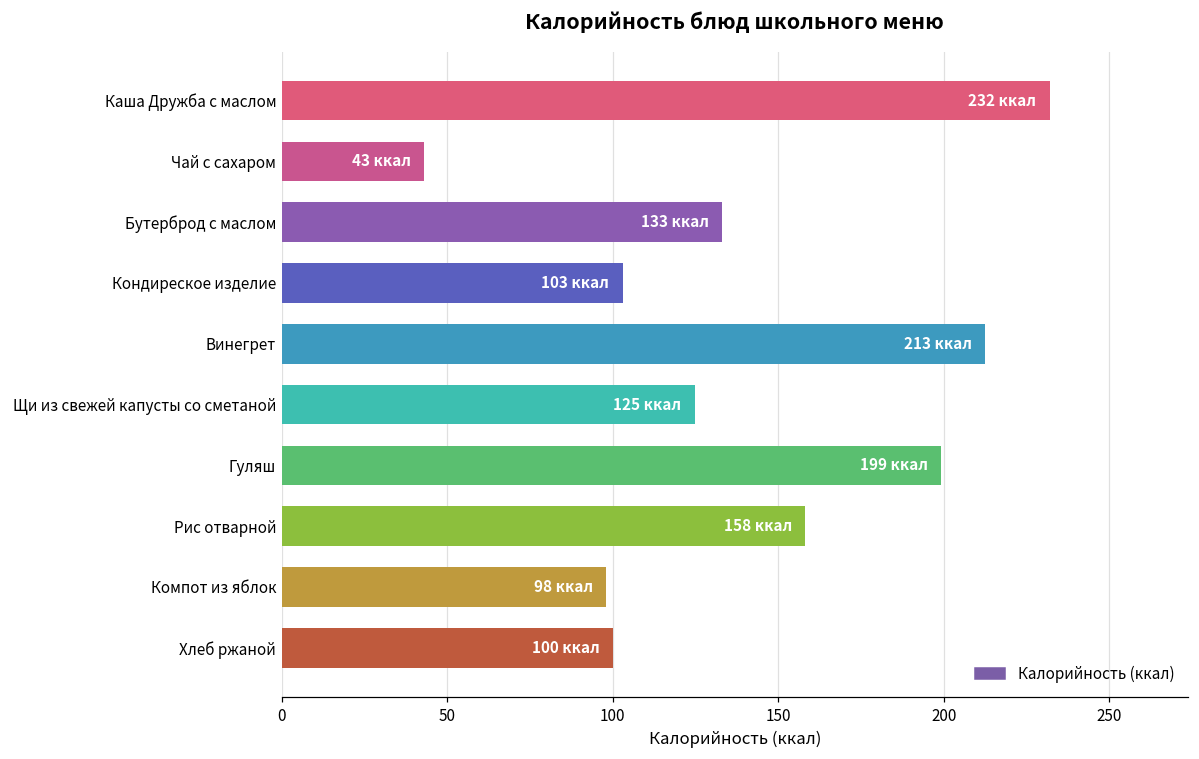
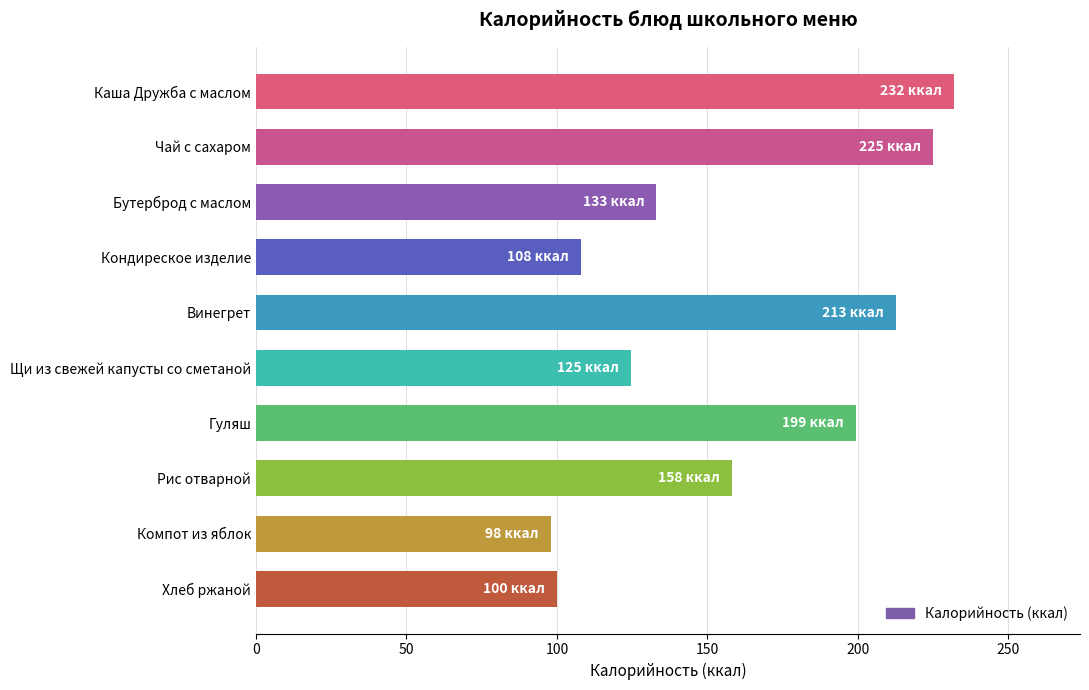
  {
    "Каша Дружба с маслом": 232,
-   "Чай с сахаром": 43,
+   "Чай с сахаром": 225,
    "Бутерброд с маслом": 133,
-   "Кондиреское изделие": 103,
+   "Кондиреское изделие": 108,
    "Винегрет": 213,
    "Щи из свежей капусты со сметаной": 125,
    "Гуляш": 199,
    "Рис отварной": 158,
    "Компот из яблок": 98,
    "Хлеб ржаной": 100
  }
